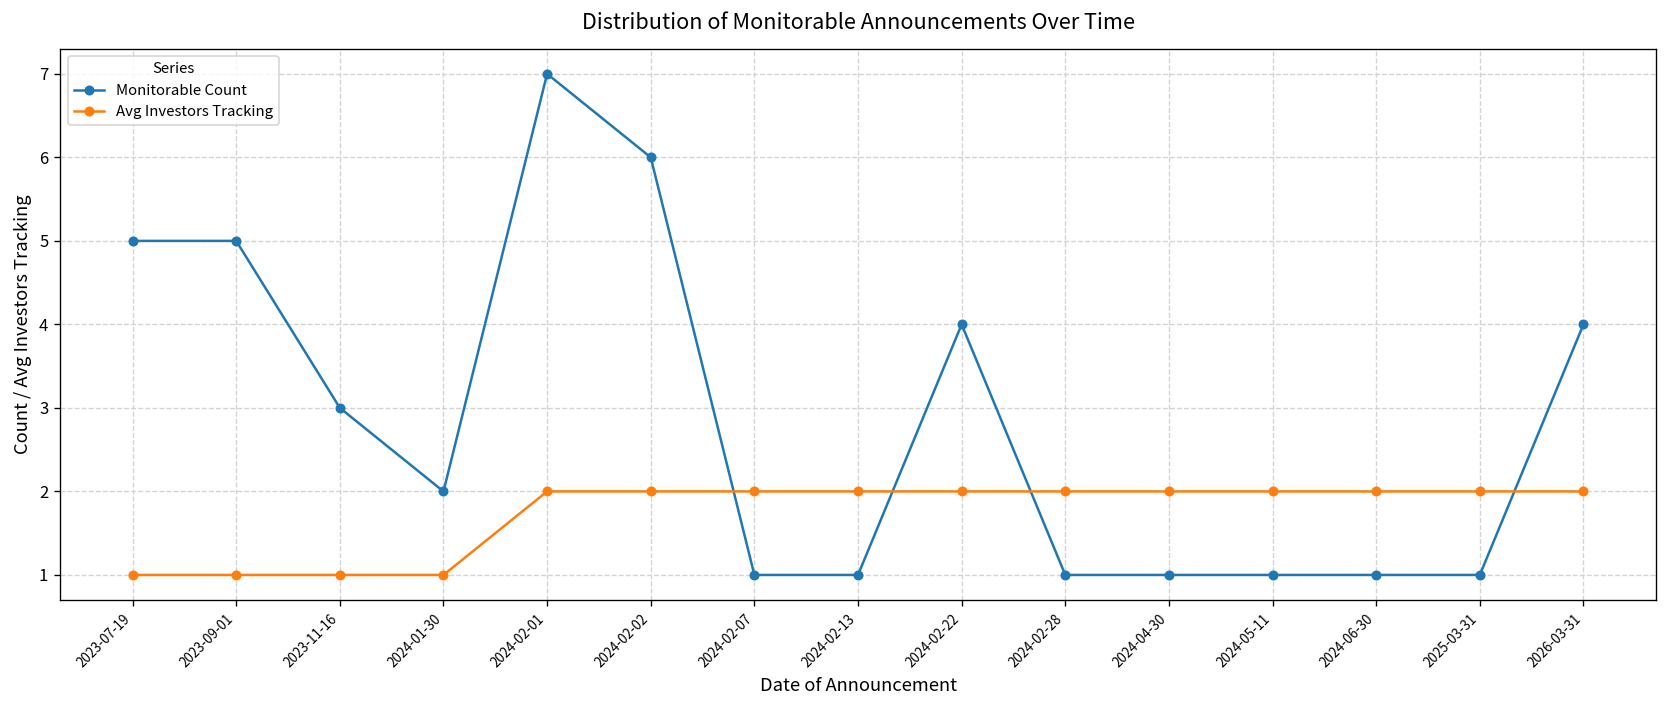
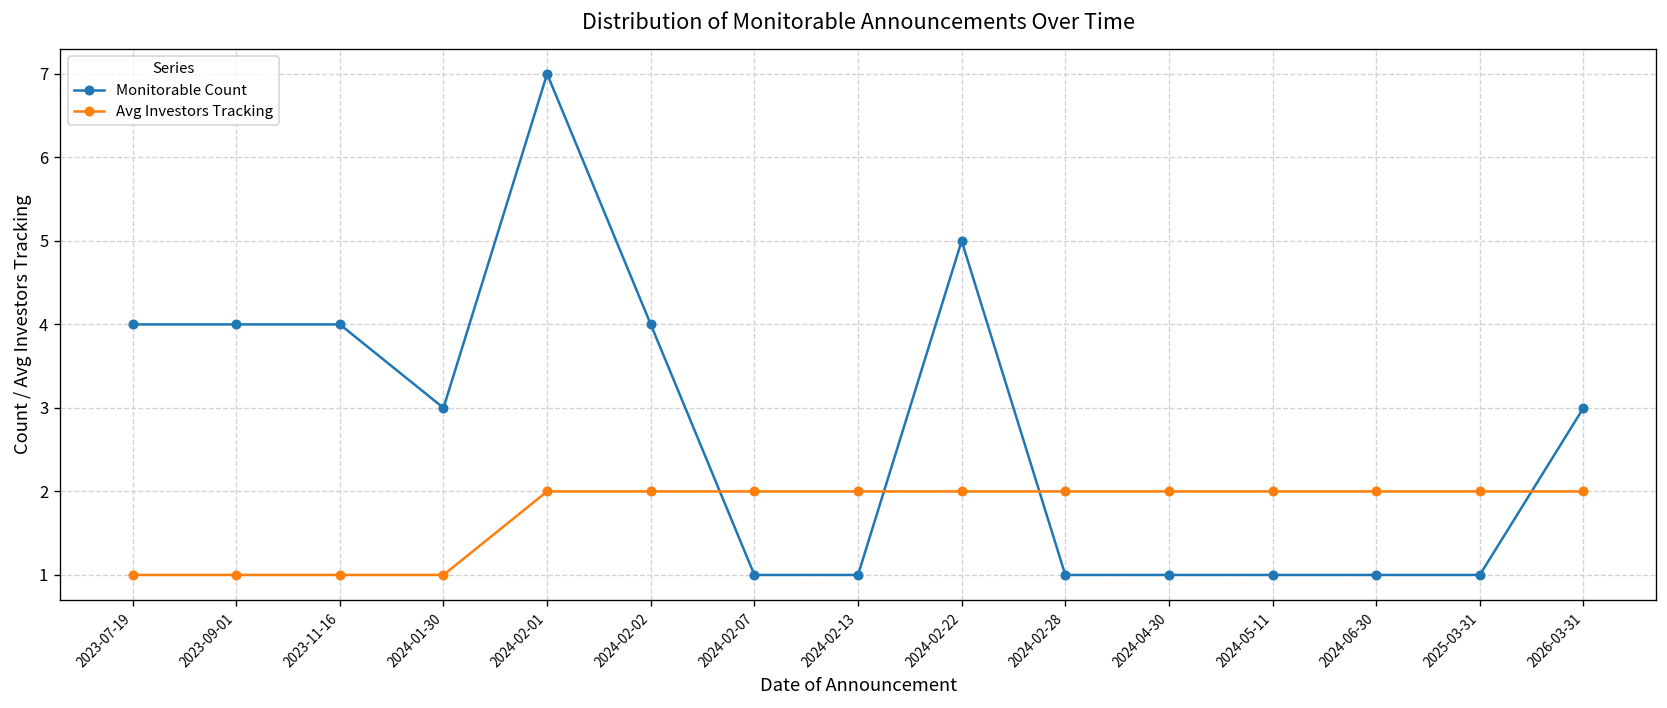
  {
    "Monitorable Count": {
-     "2023-07-19": 5,
-     "2023-09-01": 5,
-     "2023-11-16": 3,
-     "2024-01-30": 2,
+     "2023-07-19": 4,
+     "2023-09-01": 4,
+     "2023-11-16": 4,
+     "2024-01-30": 3,
      "2024-02-01": 7,
-     "2024-02-02": 6,
+     "2024-02-02": 4,
      "2024-02-07": 1,
      "2024-02-13": 1,
-     "2024-02-22": 4,
+     "2024-02-22": 5,
      "2024-02-28": 1,
      "2024-04-30": 1,
      "2024-05-11": 1,
      "2024-06-30": 1,
      "2025-03-31": 1,
-     "2026-03-31": 4
+     "2026-03-31": 3
    },
    "Avg Investors Tracking": {
      "2023-07-19": 1,
      "2023-09-01": 1,
      "2023-11-16": 1,
      "2024-01-30": 1,
      "2024-02-01": 2,
      "2024-02-02": 2,
      "2024-02-07": 2,
      "2024-02-13": 2,
      "2024-02-22": 2,
      "2024-02-28": 2,
      "2024-04-30": 2,
      "2024-05-11": 2,
      "2024-06-30": 2,
      "2025-03-31": 2,
      "2026-03-31": 2
    }
  }
